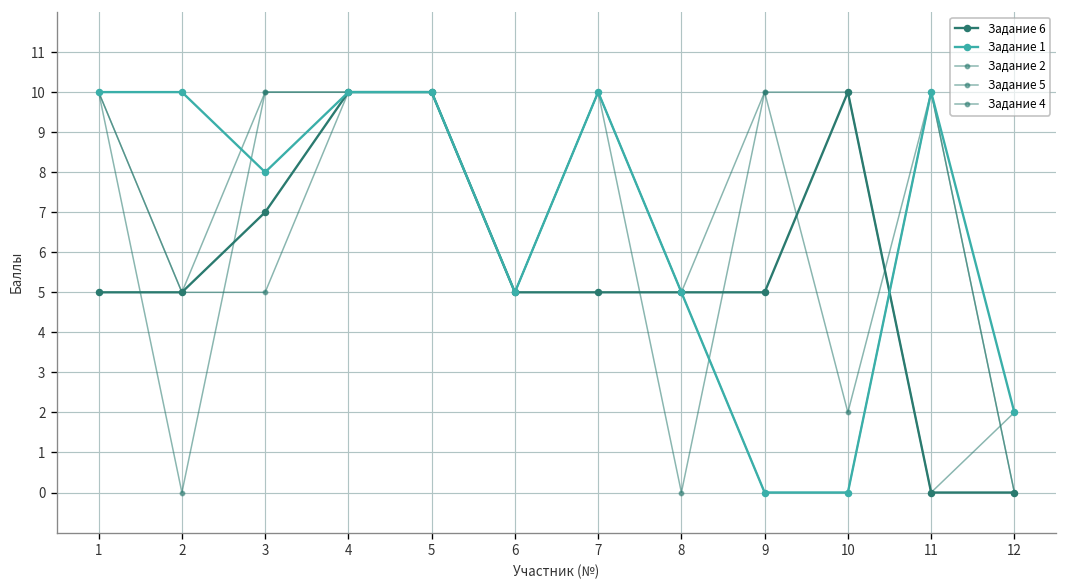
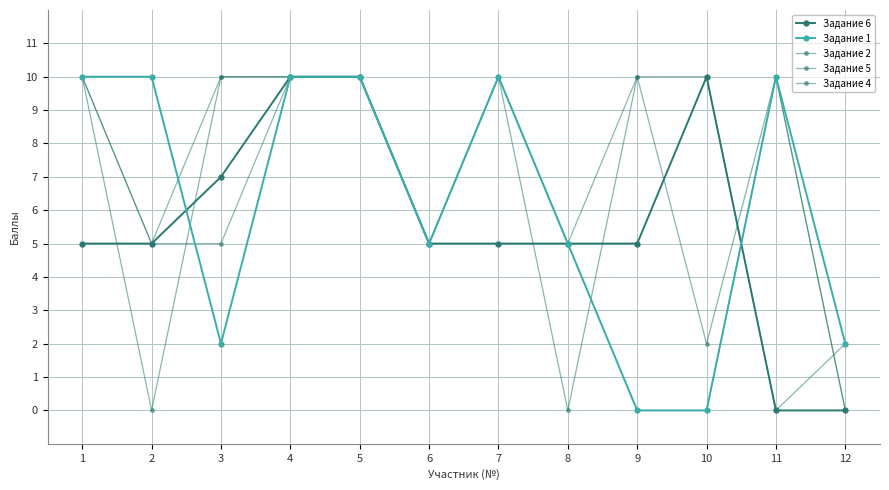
  {
    "Задание 1": {
      "2": 10,
-     "3": 8
+     "3": 2
    }
  }
